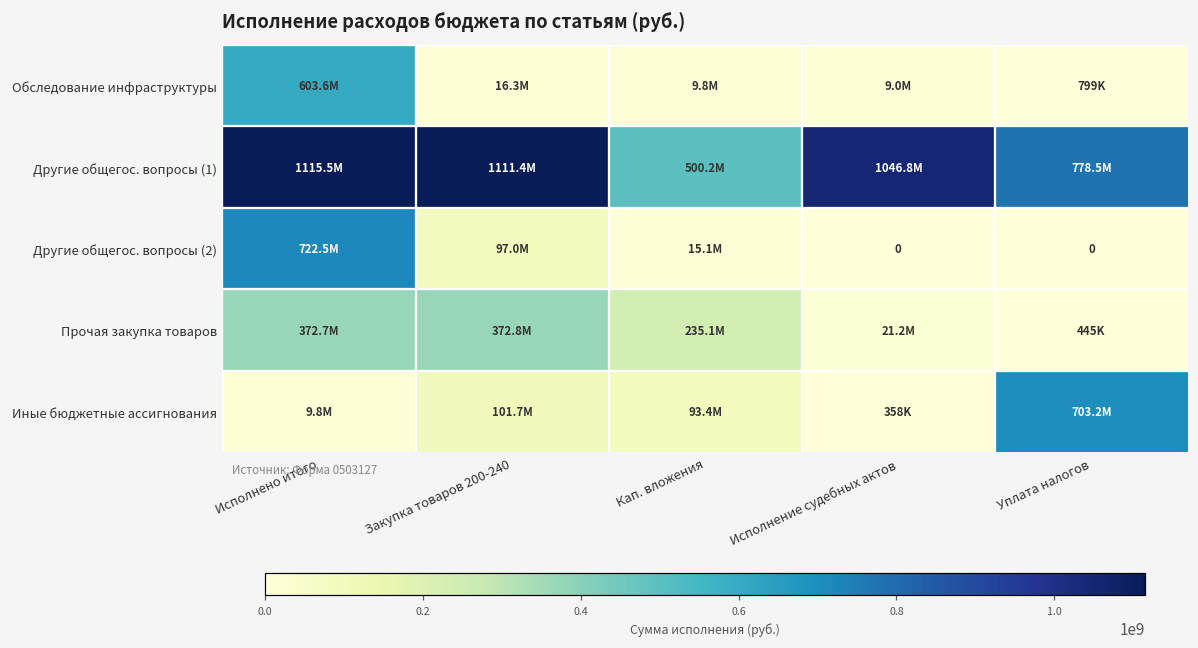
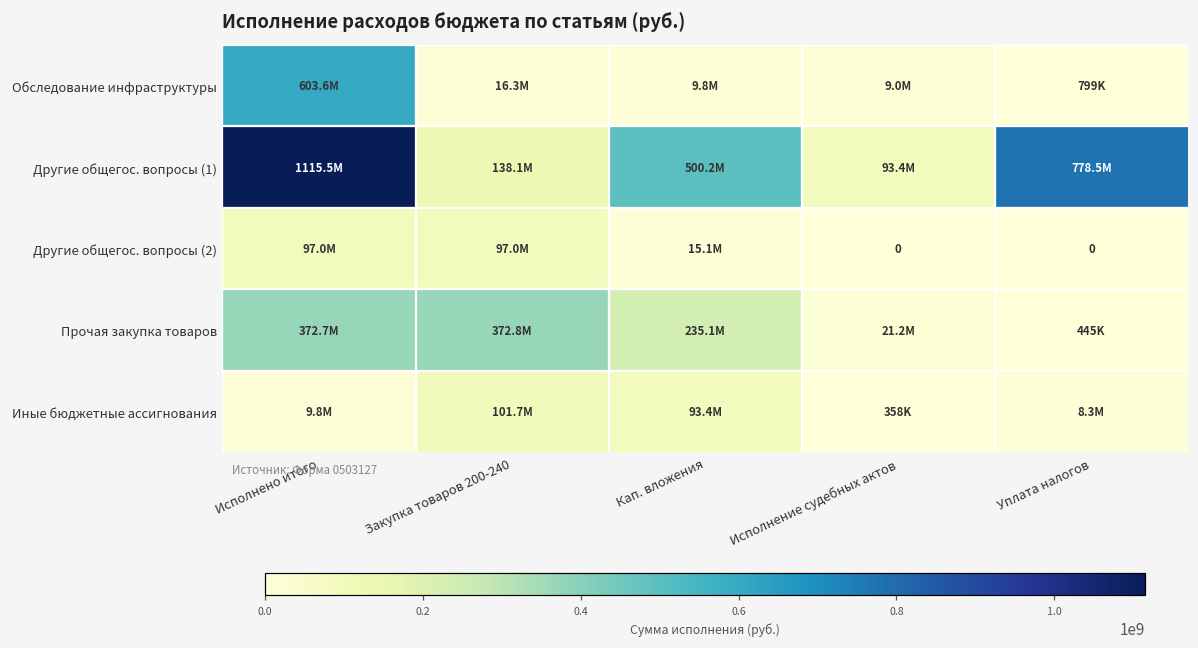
  {
    "Обследование инфраструктуры": {
      "Исполнено итого": "603.6M",
      "Закупка товаров 200-240": "16.3M",
      "Кап. вложения": "9.8M",
      "Исполнение судебных актов": "9.0M",
      "Уплата налогов": "799K"
    },
    "Другие общегос. вопросы (1)": {
      "Исполнено итого": "1115.5M",
-     "Закупка товаров 200-240": "1111.4M",
+     "Закупка товаров 200-240": "138.1M",
      "Кап. вложения": "500.2M",
-     "Исполнение судебных актов": "1046.8M",
+     "Исполнение судебных актов": "93.4M",
      "Уплата налогов": "778.5M"
    },
    "Другие общегос. вопросы (2)": {
-     "Исполнено итого": "722.5M",
+     "Исполнено итого": "97.0M",
      "Закупка товаров 200-240": "97.0M",
      "Кап. вложения": "15.1M",
      "Исполнение судебных актов": "0",
      "Уплата налогов": "0"
    },
    "Прочая закупка товаров": {
      "Исполнено итого": "372.7M",
      "Закупка товаров 200-240": "372.8M",
      "Кап. вложения": "235.1M",
      "Исполнение судебных актов": "21.2M",
      "Уплата налогов": "445K"
    },
    "Иные бюджетные ассигнования": {
      "Исполнено итого": "9.8M",
      "Закупка товаров 200-240": "101.7M",
      "Кап. вложения": "93.4M",
      "Исполнение судебных актов": "358K",
-     "Уплата налогов": "703.2M"
+     "Уплата налогов": "8.3M"
    }
  }
